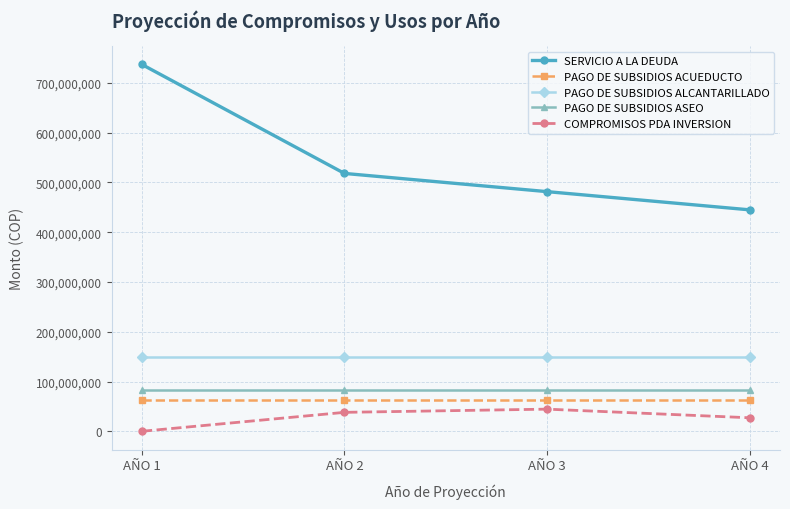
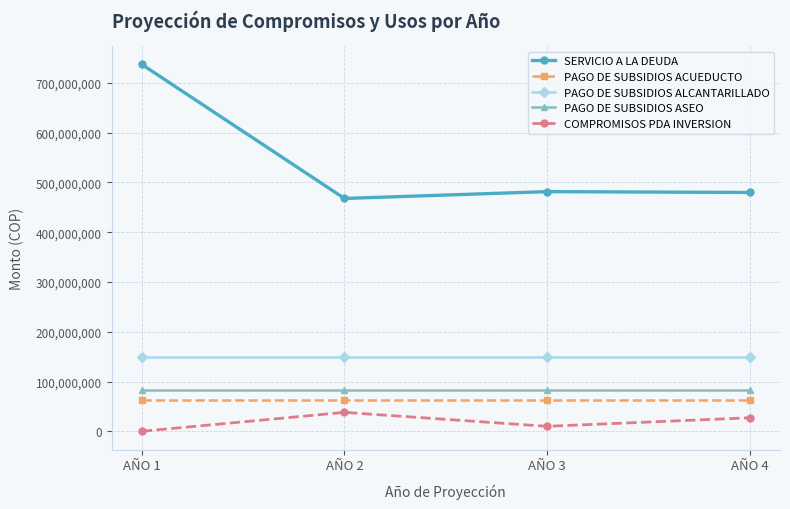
  {
    "SERVICIO A LA DEUDA": {
      "AÑO 1": "740,000,000",
-     "AÑO 2": "520,000,000",
+     "AÑO 2": "470,000,000",
      "AÑO 3": "480,000,000",
-     "AÑO 4": "440,000,000"
+     "AÑO 4": "480,000,000"
    },
    "PAGO DE SUBSIDIOS ACUEDUCTO": {
      "AÑO 1": "60,000,000",
      "AÑO 2": "60,000,000",
      "AÑO 3": "60,000,000",
      "AÑO 4": "60,000,000"
    },
    "PAGO DE SUBSIDIOS ALCANTARILLADO": {
      "AÑO 1": "150,000,000",
      "AÑO 2": "150,000,000",
      "AÑO 3": "150,000,000",
      "AÑO 4": "150,000,000"
    },
    "PAGO DE SUBSIDIOS ASEO": {
      "AÑO 1": "80,000,000",
      "AÑO 2": "80,000,000",
      "AÑO 3": "80,000,000",
      "AÑO 4": "80,000,000"
    },
    "COMPROMISOS PDA INVERSION": {
      "AÑO 1": "0",
      "AÑO 2": "40,000,000",
-     "AÑO 3": "40,000,000",
+     "AÑO 3": "10,000,000",
      "AÑO 4": "30,000,000"
    }
  }
